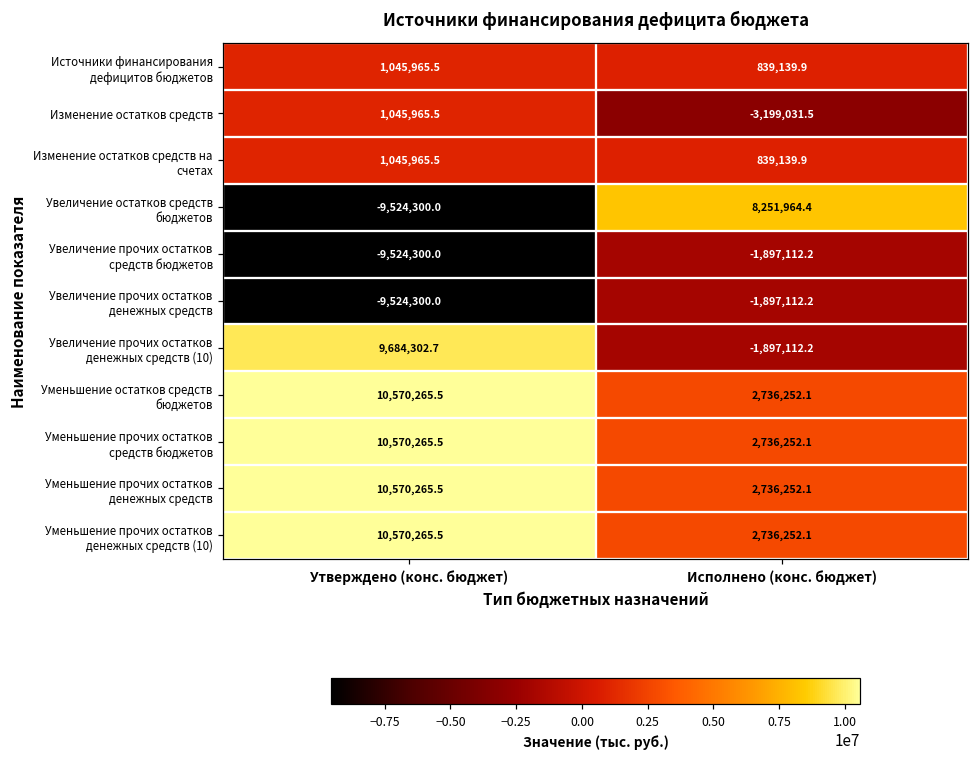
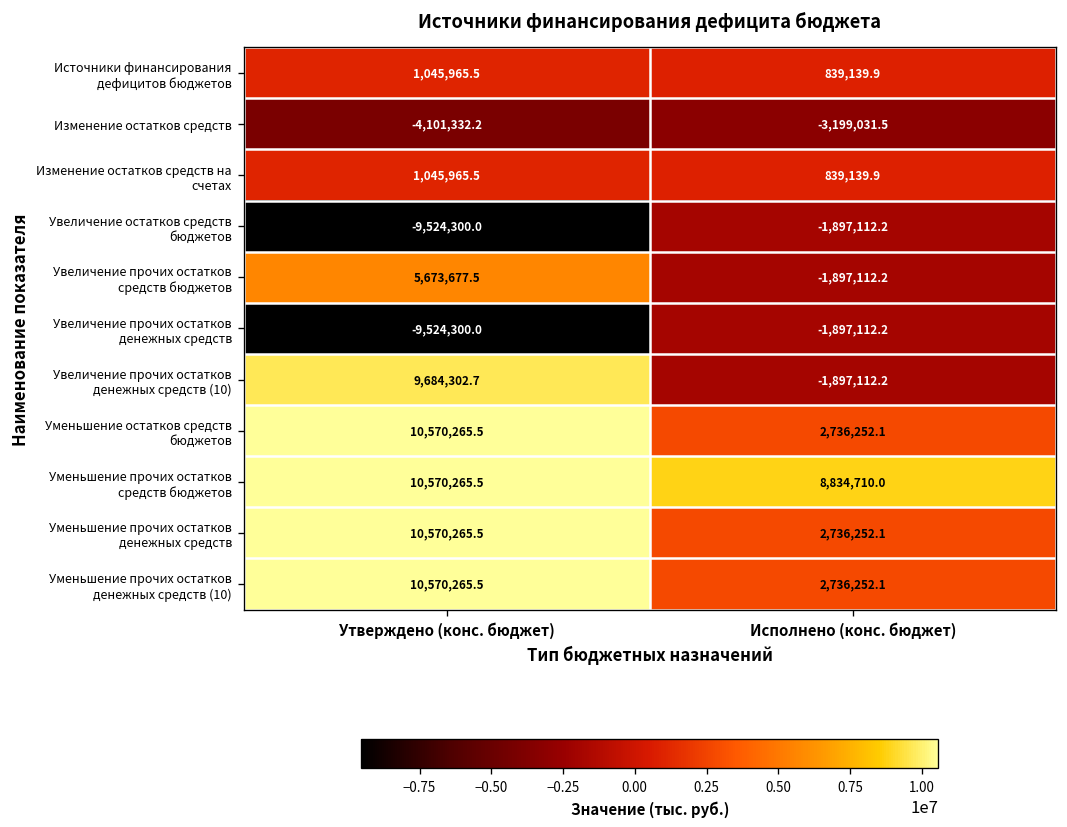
  {
    "Источники финансирования дефицитов бюджетов": {
      "Утверждено (конс. бюджет)": "1,045,965.5",
      "Исполнено (конс. бюджет)": "839,139.9"
    },
    "Изменение остатков средств": {
-     "Утверждено (конс. бюджет)": "1,045,965.5",
+     "Утверждено (конс. бюджет)": "-4,101,332.2",
      "Исполнено (конс. бюджет)": "-3,199,031.5"
    },
    "Изменение остатков средств на счетах": {
      "Утверждено (конс. бюджет)": "1,045,965.5",
      "Исполнено (конс. бюджет)": "839,139.9"
    },
    "Увеличение остатков средств бюджетов": {
      "Утверждено (конс. бюджет)": "-9,524,300.0",
-     "Исполнено (конс. бюджет)": "8,251,964.4"
+     "Исполнено (конс. бюджет)": "-1,897,112.2"
    },
    "Увеличение прочих остатков средств бюджетов": {
-     "Утверждено (конс. бюджет)": "-9,524,300.0",
+     "Утверждено (конс. бюджет)": "5,673,677.5",
      "Исполнено (конс. бюджет)": "-1,897,112.2"
    },
    "Увеличение прочих остатков денежных средств": {
      "Утверждено (конс. бюджет)": "-9,524,300.0",
      "Исполнено (конс. бюджет)": "-1,897,112.2"
    },
    "Увеличение прочих остатков денежных средств (10)": {
      "Утверждено (конс. бюджет)": "9,684,302.7",
      "Исполнено (конс. бюджет)": "-1,897,112.2"
    },
    "Уменьшение остатков средств бюджетов": {
      "Утверждено (конс. бюджет)": "10,570,265.5",
      "Исполнено (конс. бюджет)": "2,736,252.1"
    },
    "Уменьшение прочих остатков средств бюджетов": {
      "Утверждено (конс. бюджет)": "10,570,265.5",
-     "Исполнено (конс. бюджет)": "2,736,252.1"
+     "Исполнено (конс. бюджет)": "8,834,710.0"
    },
    "Уменьшение прочих остатков денежных средств": {
      "Утверждено (конс. бюджет)": "10,570,265.5",
      "Исполнено (конс. бюджет)": "2,736,252.1"
    },
    "Уменьшение прочих остатков денежных средств (10)": {
      "Утверждено (конс. бюджет)": "10,570,265.5",
      "Исполнено (конс. бюджет)": "2,736,252.1"
    }
  }
